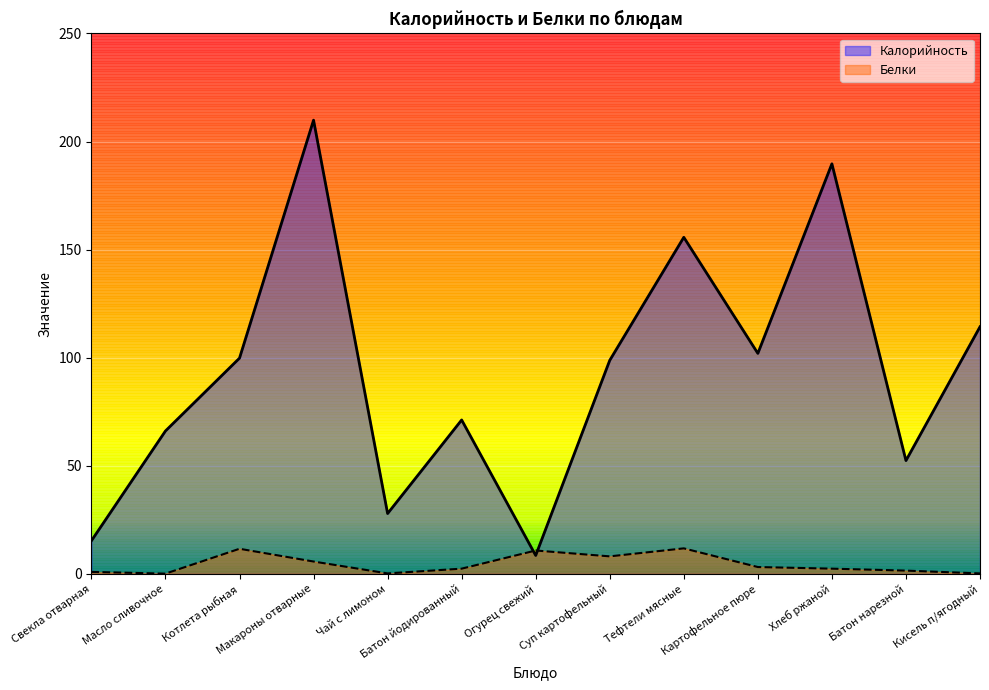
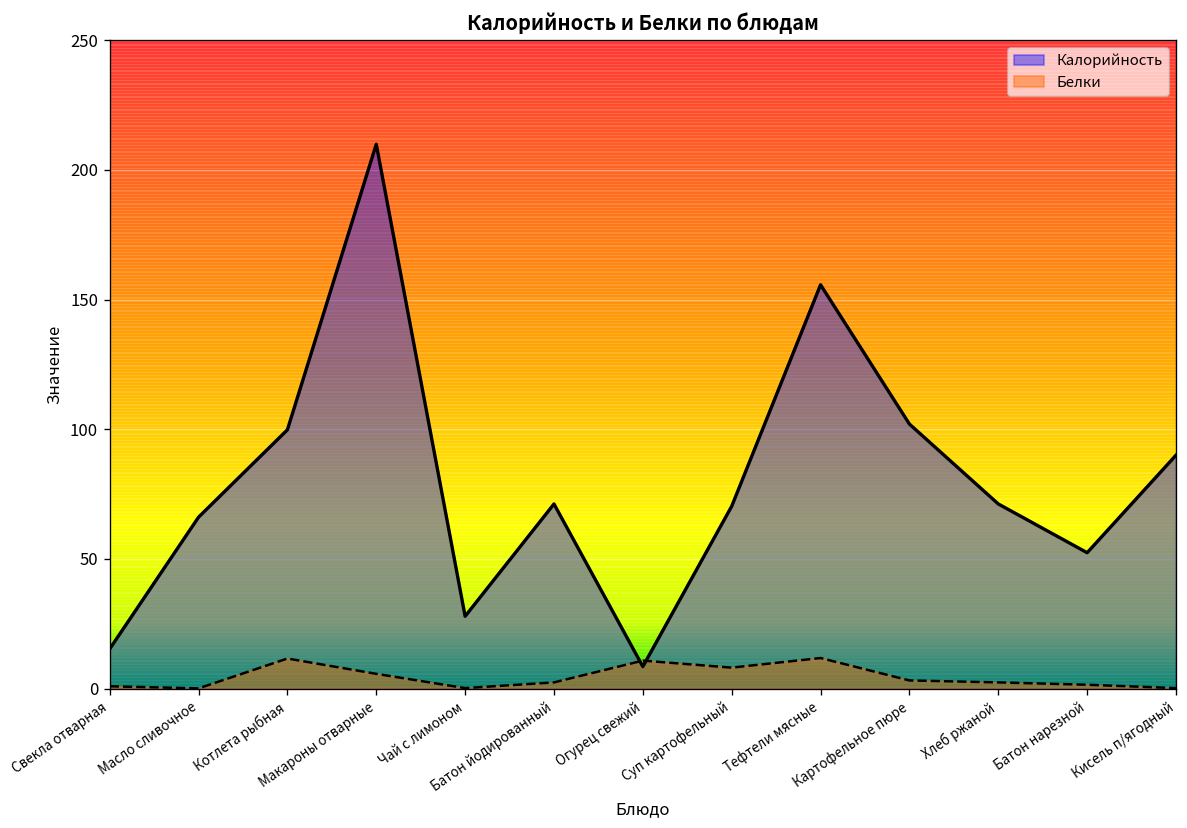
  {
    "Калорийность": {
      "Свекла отварная": 15,
      "Масло сливочное": 66,
      "Котлета рыбная": 100,
      "Макароны отварные": 210,
      "Чай с лимоном": 28,
      "Батон йодированный": 71,
      "Огурец свежий": 9,
-     "Суп картофельный": 99,
+     "Суп картофельный": 70,
      "Тефтели мясные": 156,
      "Картофельное пюре": 102,
-     "Хлеб ржаной": 190,
+     "Хлеб ржаной": 71,
      "Батон нарезной": 52,
-     "Кисель п/ягодный": 114
+     "Кисель п/ягодный": 90
    },
    "Белки": {
      "Свекла отварная": 1,
      "Масло сливочное": 0,
      "Котлета рыбная": 12,
      "Макароны отварные": 6,
      "Чай с лимоном": 0,
      "Батон йодированный": 2,
      "Огурец свежий": 11,
      "Суп картофельный": 8,
      "Тефтели мясные": 12,
      "Картофельное пюре": 3,
      "Хлеб ржаной": 2,
      "Батон нарезной": 2,
      "Кисель п/ягодный": 0
    }
  }
